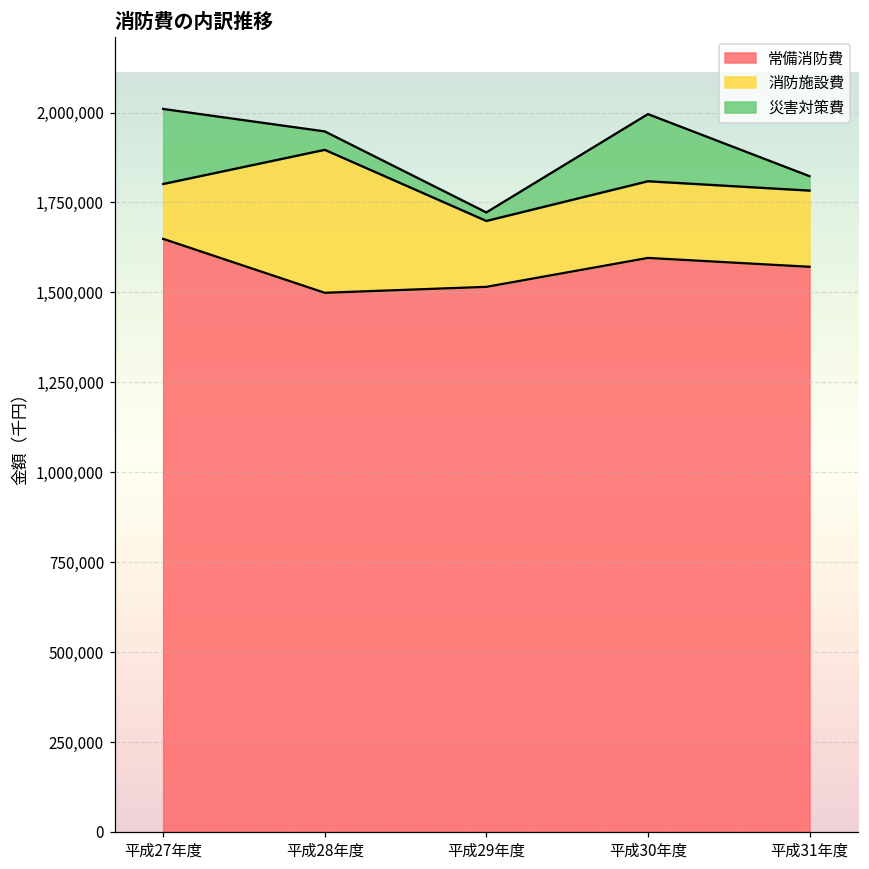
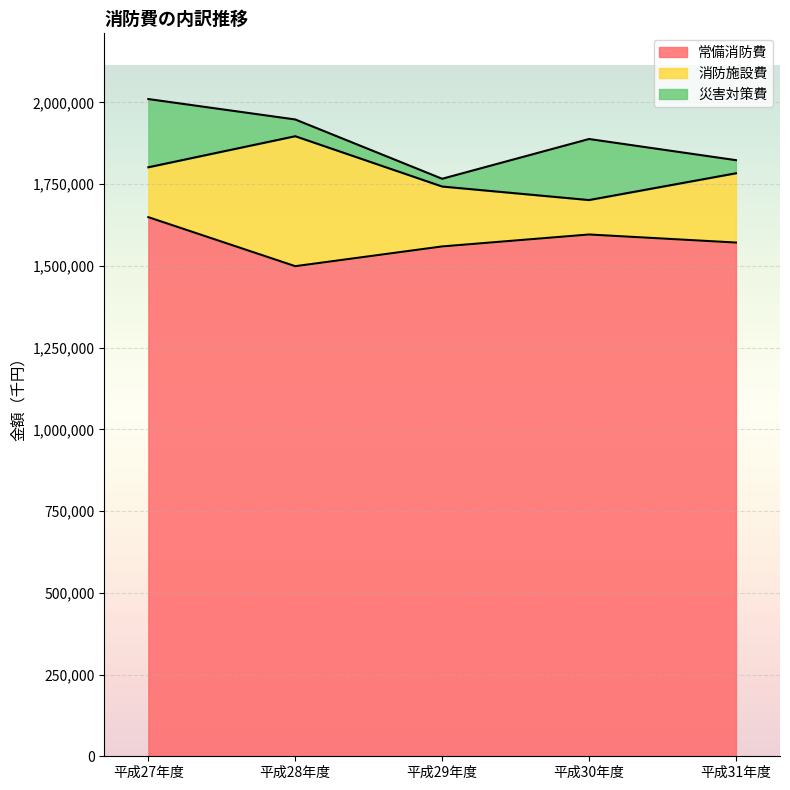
  {
    "常備消防費": {
      "平成27年度": "1,650,000",
      "平成28年度": "1,500,000",
-     "平成29年度": "1,520,000",
+     "平成29年度": "1,560,000",
      "平成30年度": "1,600,000",
      "平成31年度": "1,570,000"
    },
    "消防施設費": {
      "平成27年度": "150,000",
      "平成28年度": "400,000",
      "平成29年度": "180,000",
-     "平成30年度": "210,000",
+     "平成30年度": "110,000",
      "平成31年度": "210,000"
    },
    "災害対策費": {
      "平成27年度": "210,000",
      "平成28年度": "50,000",
      "平成29年度": "20,000",
      "平成30年度": "190,000",
      "平成31年度": "40,000"
    }
  }
